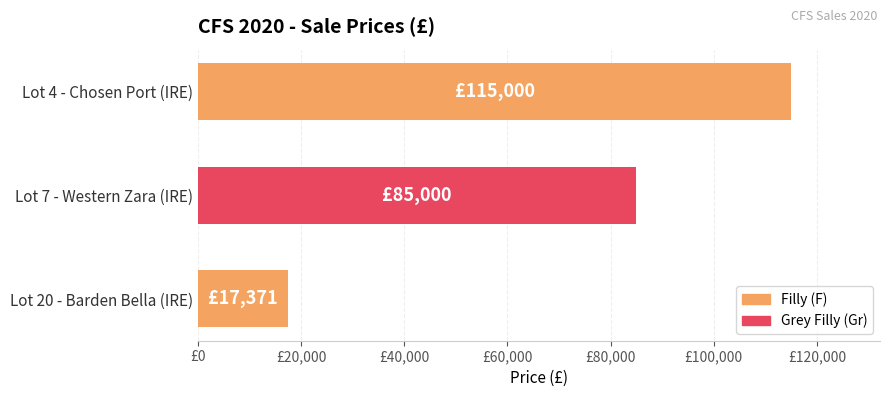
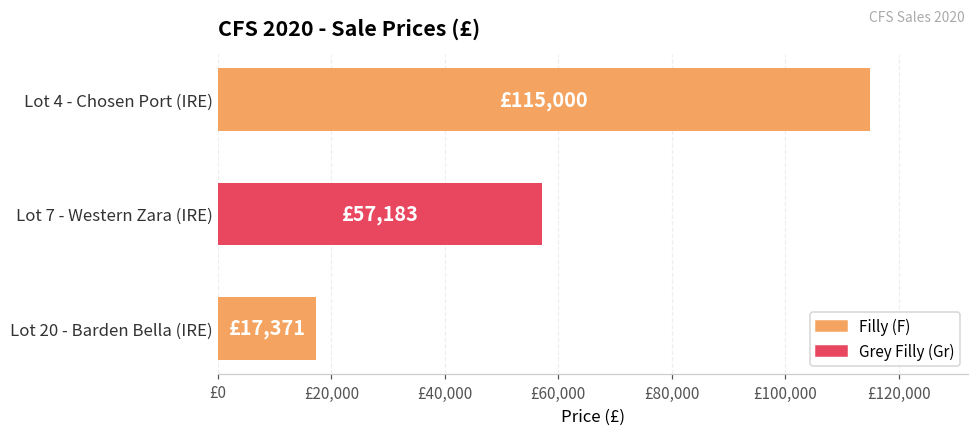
  {
    "Lot 4 - Chosen Port (IRE)": "£115,000",
-   "Lot 7 - Western Zara (IRE)": "£85,000",
+   "Lot 7 - Western Zara (IRE)": "£57,183",
    "Lot 20 - Barden Bella (IRE)": "£17,371"
  }
